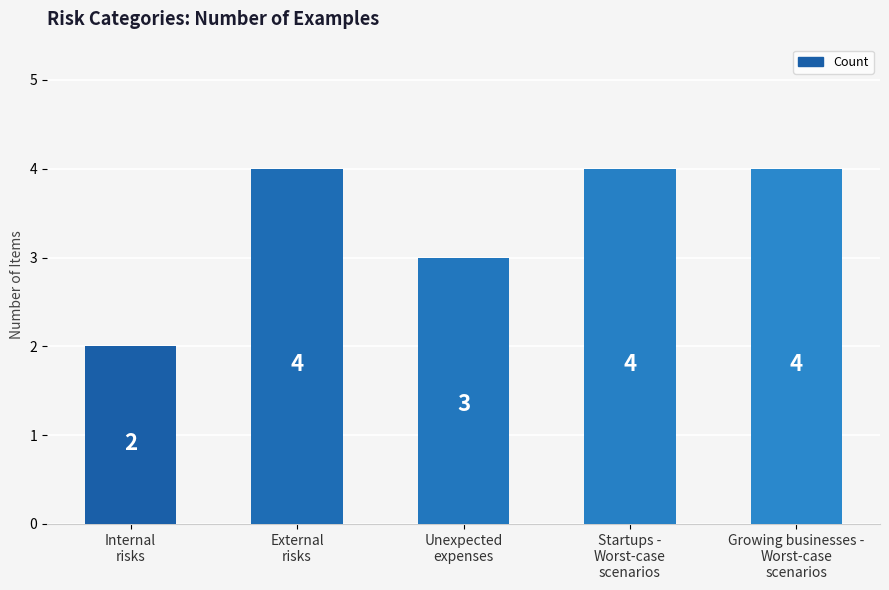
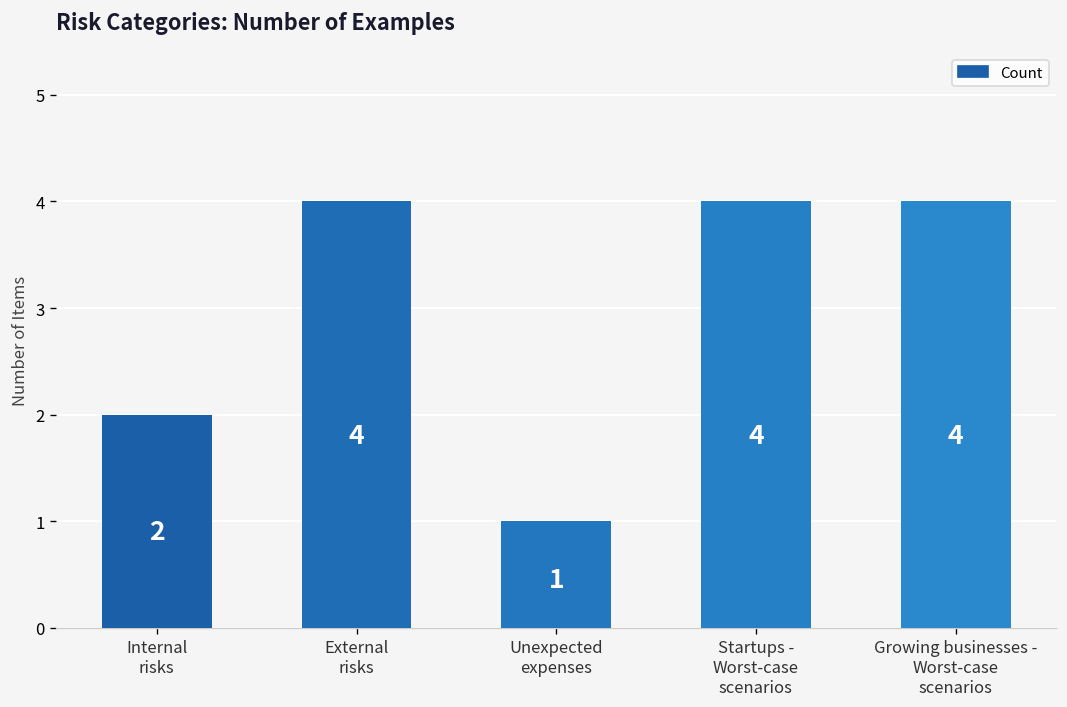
  {
    "Internal risks": 2,
    "External risks": 4,
-   "Unexpected expenses": 3,
+   "Unexpected expenses": 1,
    "Startups - Worst-case scenarios": 4,
    "Growing businesses - Worst-case scenarios": 4
  }
